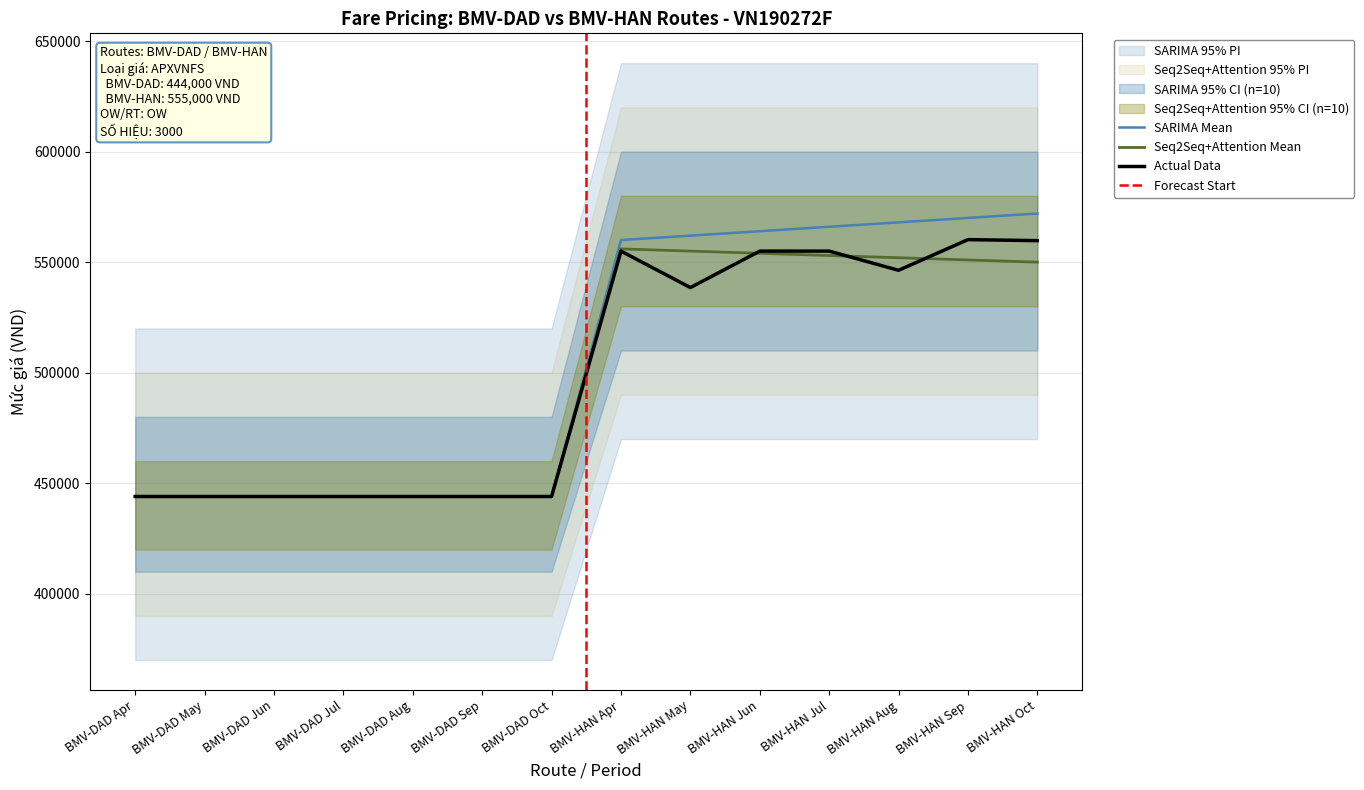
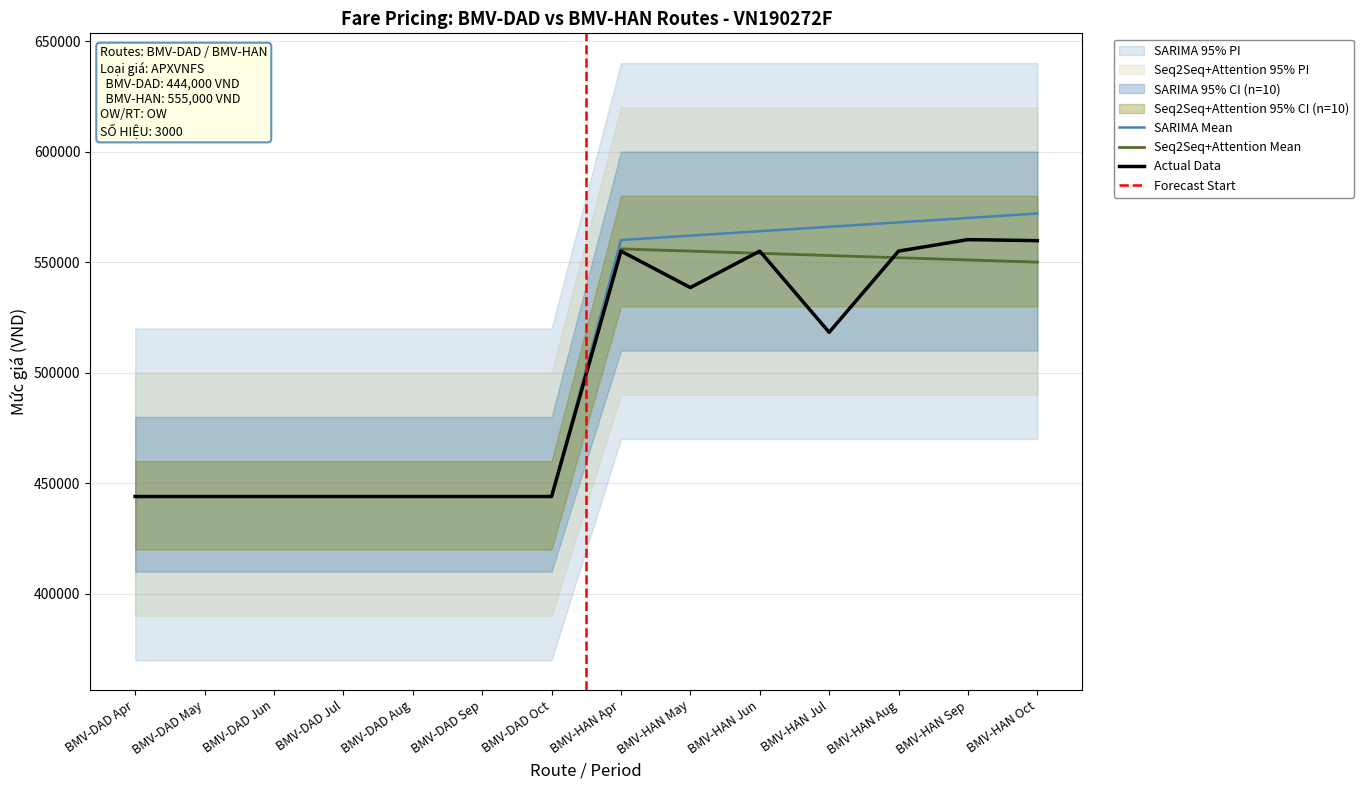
  {
    "Seq2Seq+Attention Mean": {
      "BMV-HAN May": 555000,
      "BMV-HAN Jul": 553000,
      "BMV-HAN Aug": 552000,
      "BMV-HAN Sep": 551000,
      "BMV-HAN Oct": 550000
    },
    "Actual Data": {
      "BMV-HAN May": 539000,
-     "BMV-HAN Jul": 555000,
-     "BMV-HAN Aug": 546000,
+     "BMV-HAN Jul": 518000,
+     "BMV-HAN Aug": 555000,
      "BMV-HAN Sep": 560000,
      "BMV-HAN Oct": 560000
    }
  }
